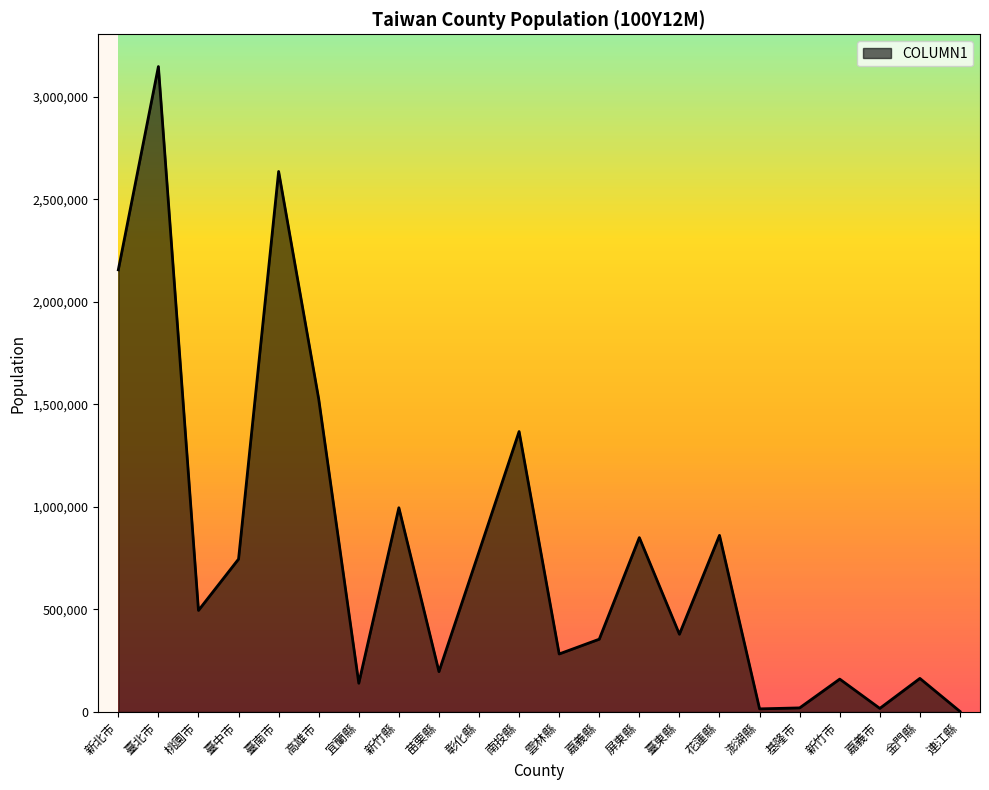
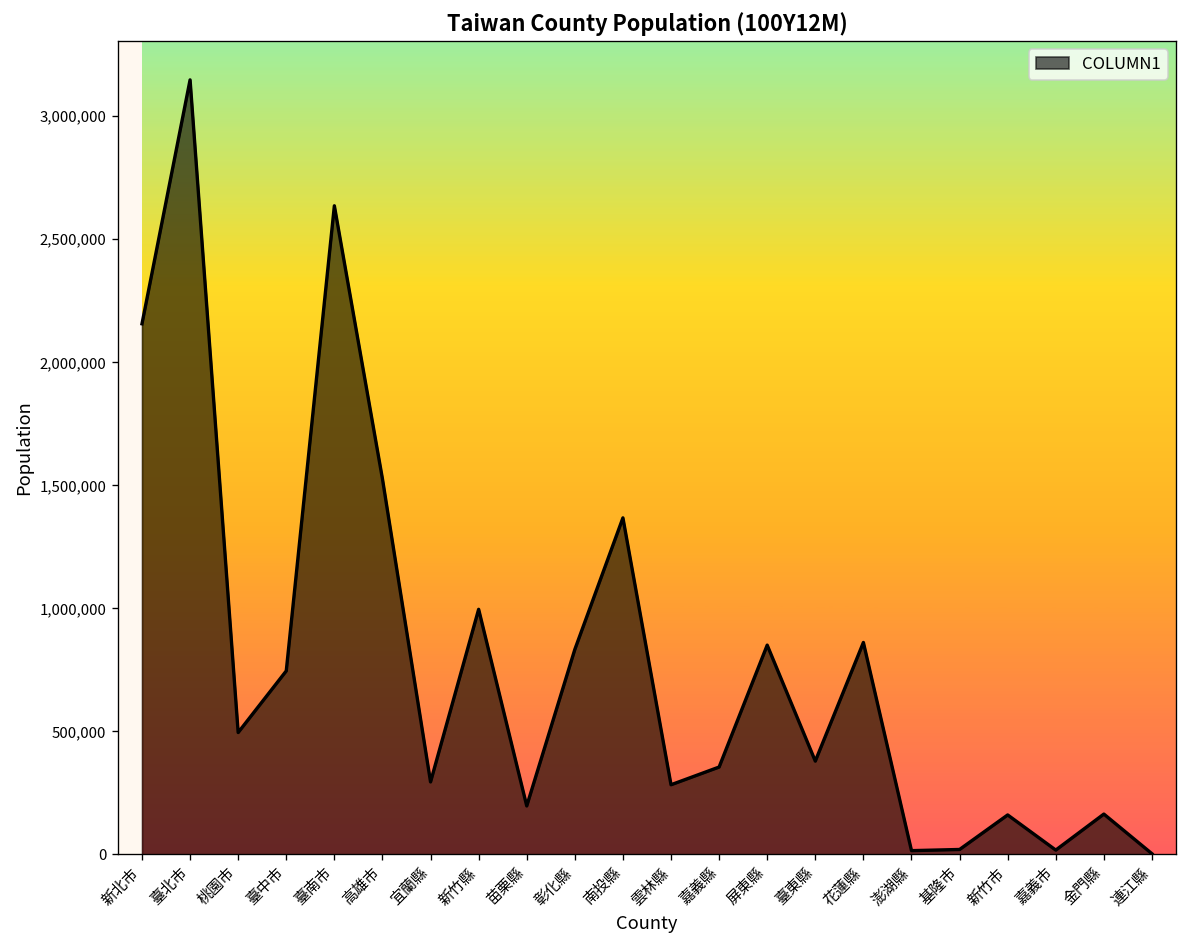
  {
    "新北市": "2,160,000",
    "臺北市": "3,150,000",
    "桃園市": "500,000",
    "臺中市": "750,000",
    "臺南市": "2,640,000",
    "高雄市": "1,530,000",
-   "宜蘭縣": "140,000",
+   "宜蘭縣": "290,000",
    "新竹縣": "1,000,000",
    "苗栗縣": "200,000",
-   "彰化縣": "780,000",
+   "彰化縣": "830,000",
    "南投縣": "1,370,000",
    "雲林縣": "280,000",
    "嘉義縣": "360,000",
    "屏東縣": "850,000",
    "臺東縣": "380,000",
    "花蓮縣": "860,000",
    "澎湖縣": "20,000",
    "基隆市": "20,000",
    "新竹市": "160,000",
    "嘉義市": "20,000",
    "金門縣": "160,000",
    "連江縣": "0"
  }
